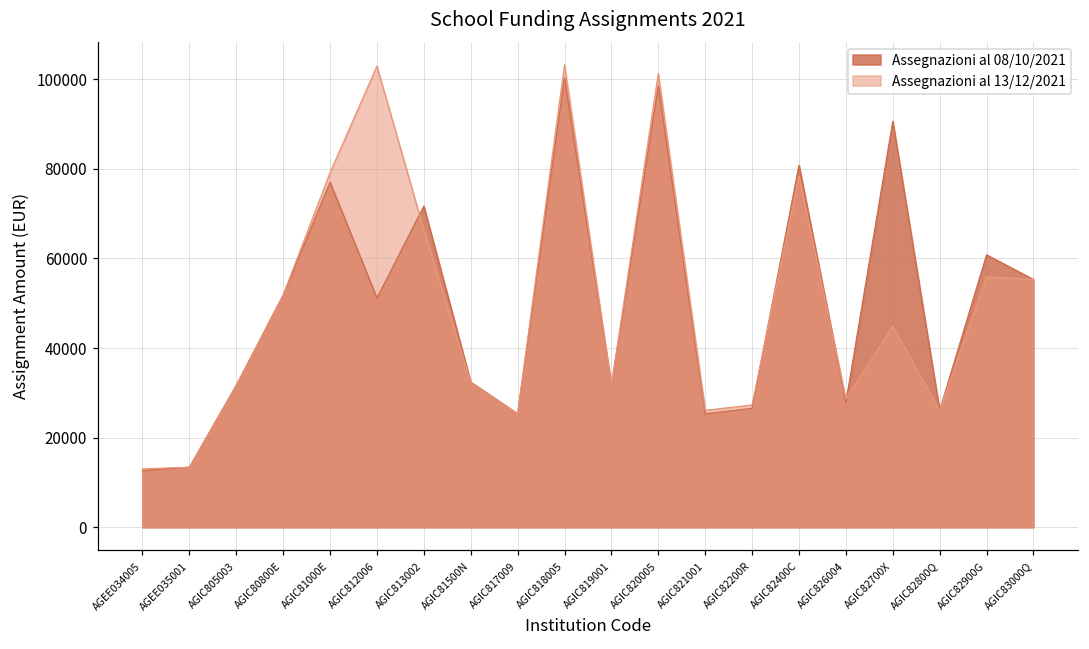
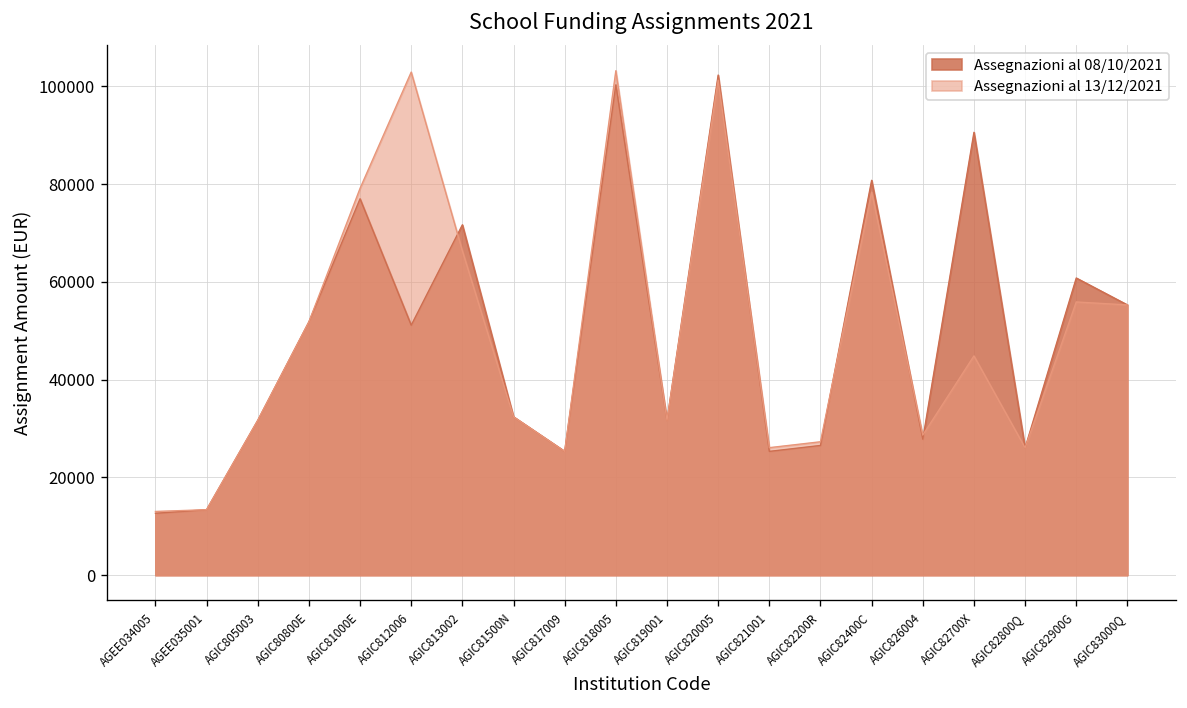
  {
    "Assegnazioni al 08/10/2021": {
      "AGIC81000E": 77000,
      "AGIC812006": 51000,
      "AGIC813002": 72000,
      "AGIC818005": 100000,
-     "AGIC820005": 99000,
+     "AGIC820005": 102000,
      "AGIC821001": 25000,
      "AGIC82200R": 27000,
      "AGIC82400C": 81000,
      "AGIC826004": 28000,
      "AGIC82700X": 91000,
      "AGIC82900G": 61000
    },
    "Assegnazioni al 13/12/2021": {
      "AGIC81000E": 79000,
      "AGIC812006": 103000,
      "AGIC813002": 66000,
      "AGIC818005": 103000,
      "AGIC820005": 101000,
      "AGIC821001": 26000,
      "AGIC82200R": 27000,
      "AGIC82400C": 78000,
      "AGIC826004": 29000,
      "AGIC82700X": 45000,
      "AGIC82900G": 56000
    }
  }
